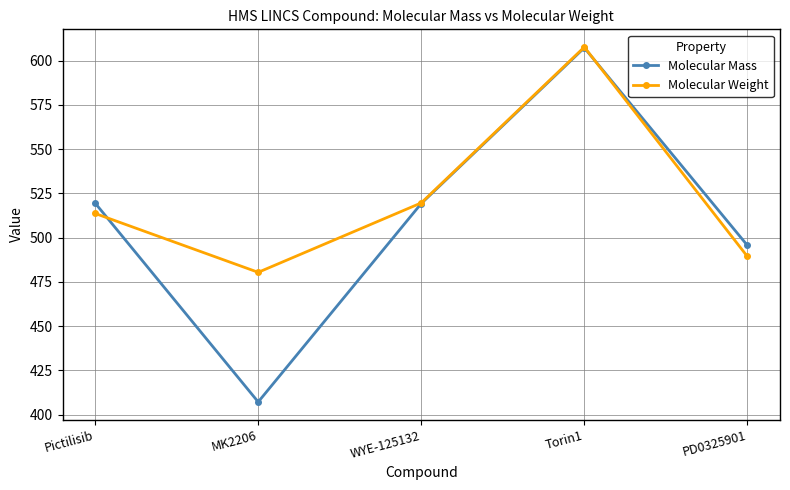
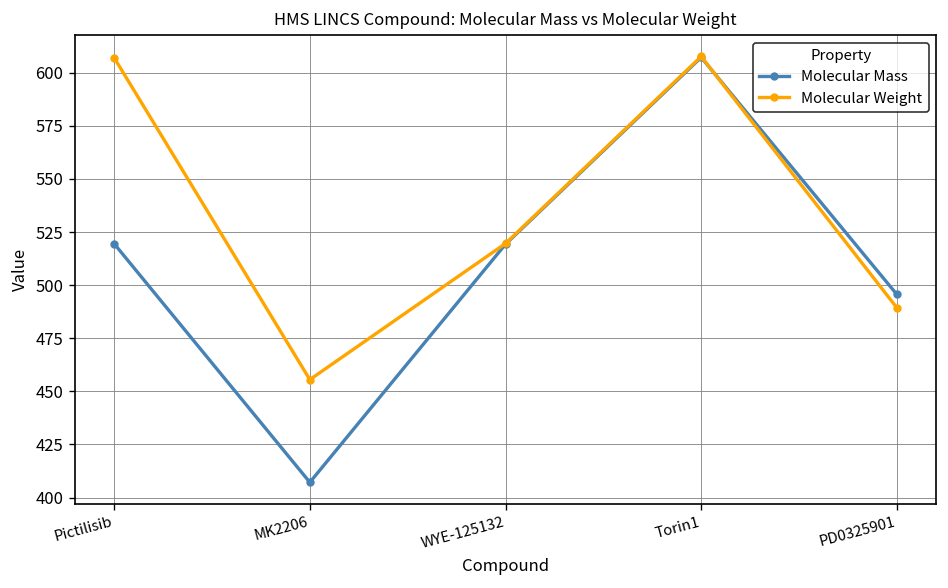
  {
    "Molecular Mass": {
      "Pictilisib": 519,
      "MK2206": 407,
      "PD0325901": 496
    },
    "Molecular Weight": {
-     "Pictilisib": 514,
-     "MK2206": 480,
+     "Pictilisib": 607,
+     "MK2206": 456,
      "PD0325901": 489
    }
  }
